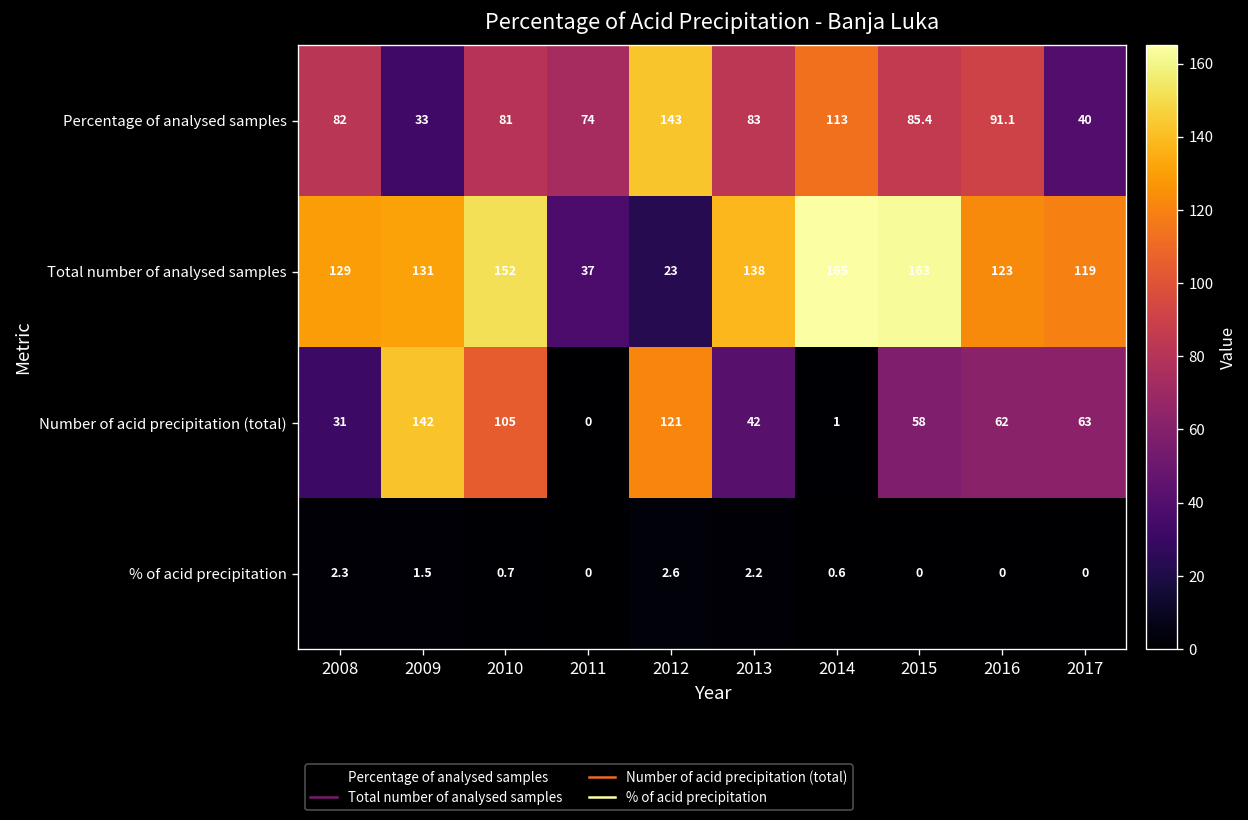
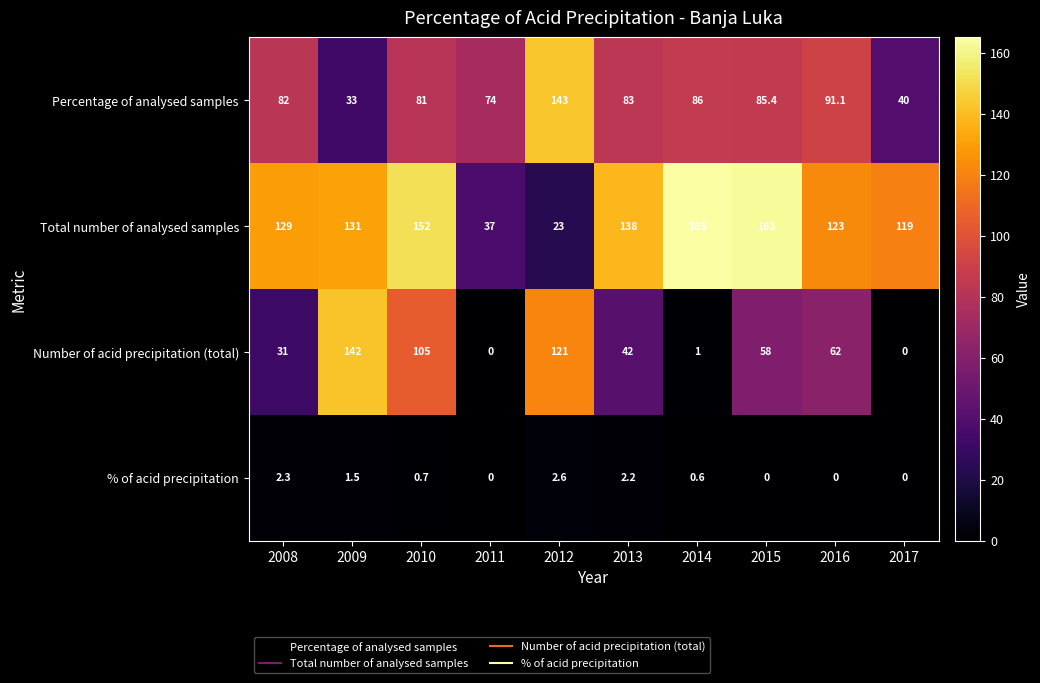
  {
    "Percentage of analysed samples": {
      "2008": 82,
      "2009": 33,
      "2010": 81,
      "2011": 74,
      "2012": 143,
      "2013": 83,
-     "2014": 113,
+     "2014": 86,
      "2015": 85.4,
      "2016": 91.1,
      "2017": 40
    },
    "Total number of analysed samples": {
      "2008": 129,
      "2009": 131,
      "2010": 152,
      "2011": 37,
      "2012": 23,
      "2013": 138,
      "2014": 165,
      "2015": 163,
      "2016": 123,
      "2017": 119
    },
    "Number of acid precipitation (total)": {
      "2008": 31,
      "2009": 142,
      "2010": 105,
      "2011": 0,
      "2012": 121,
      "2013": 42,
      "2014": 1,
      "2015": 58,
      "2016": 62,
-     "2017": 63
+     "2017": 0
    },
    "% of acid precipitation": {
      "2008": 2.3,
      "2009": 1.5,
      "2010": 0.7,
      "2011": 0,
      "2012": 2.6,
      "2013": 2.2,
      "2014": 0.6,
      "2015": 0,
      "2016": 0,
      "2017": 0
    }
  }
